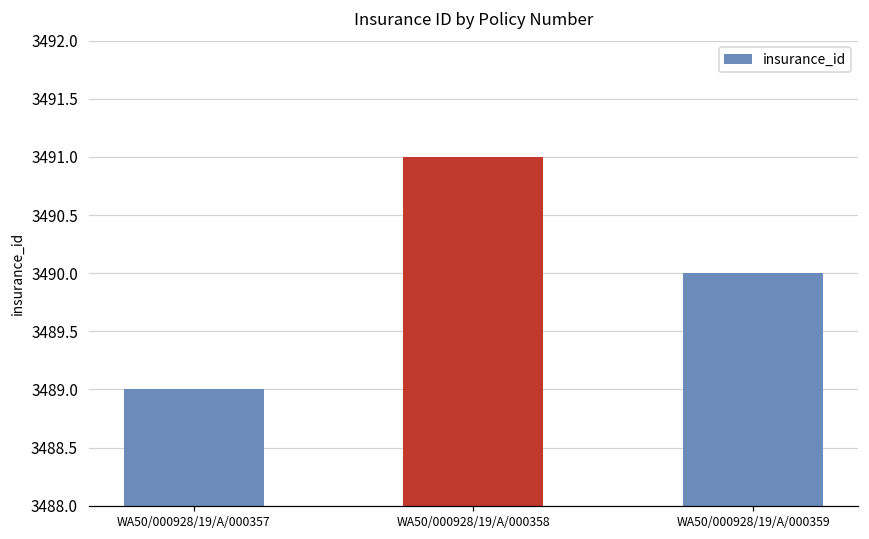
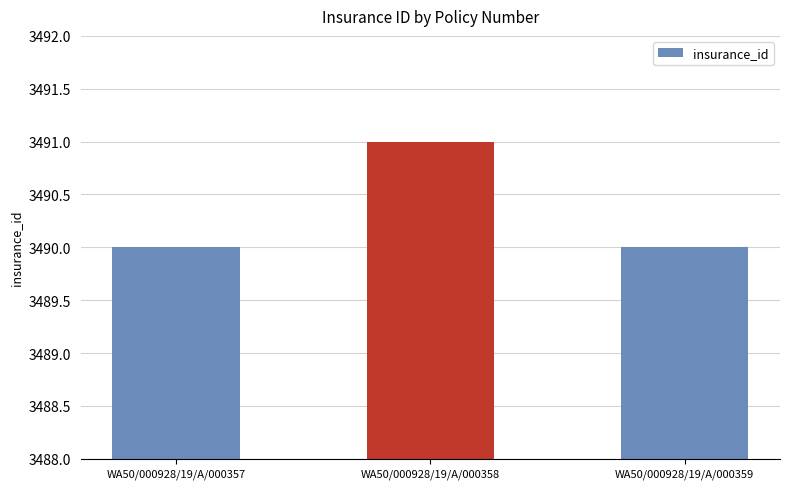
  {
-   "WA50/000928/19/A/000357": 3489,
+   "WA50/000928/19/A/000357": 3490,
    "WA50/000928/19/A/000358": 3491,
    "WA50/000928/19/A/000359": 3490
  }
